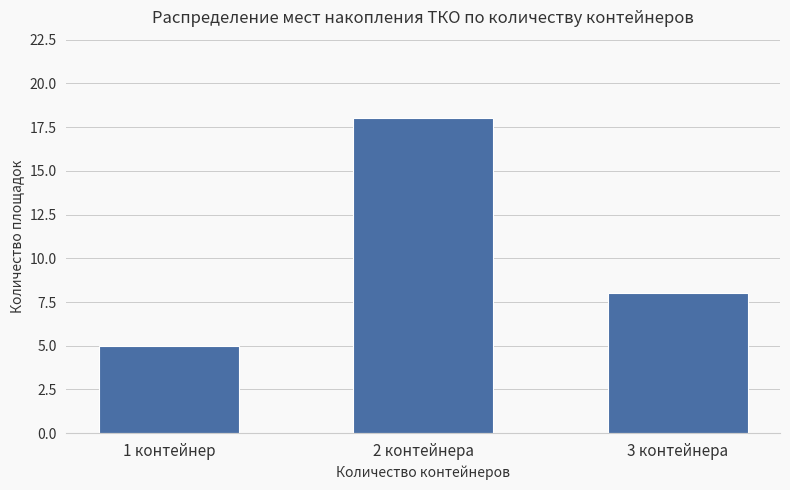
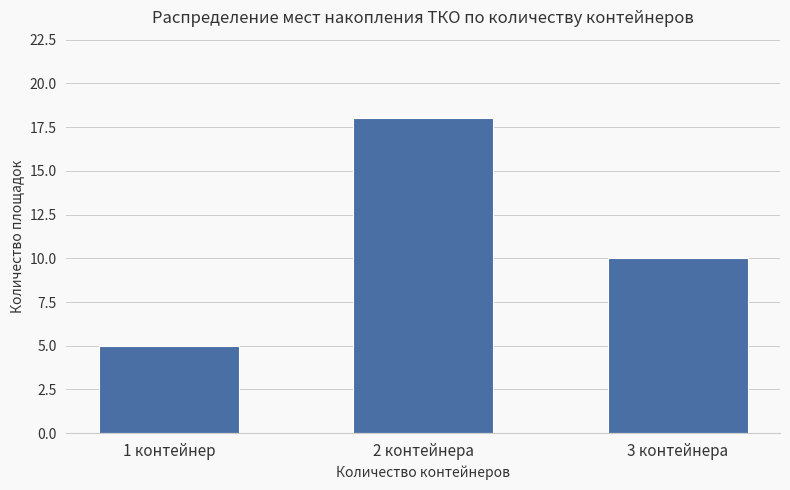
  {
    "1 контейнер": 5,
    "2 контейнера": 18,
-   "3 контейнера": 8
+   "3 контейнера": 10
  }
